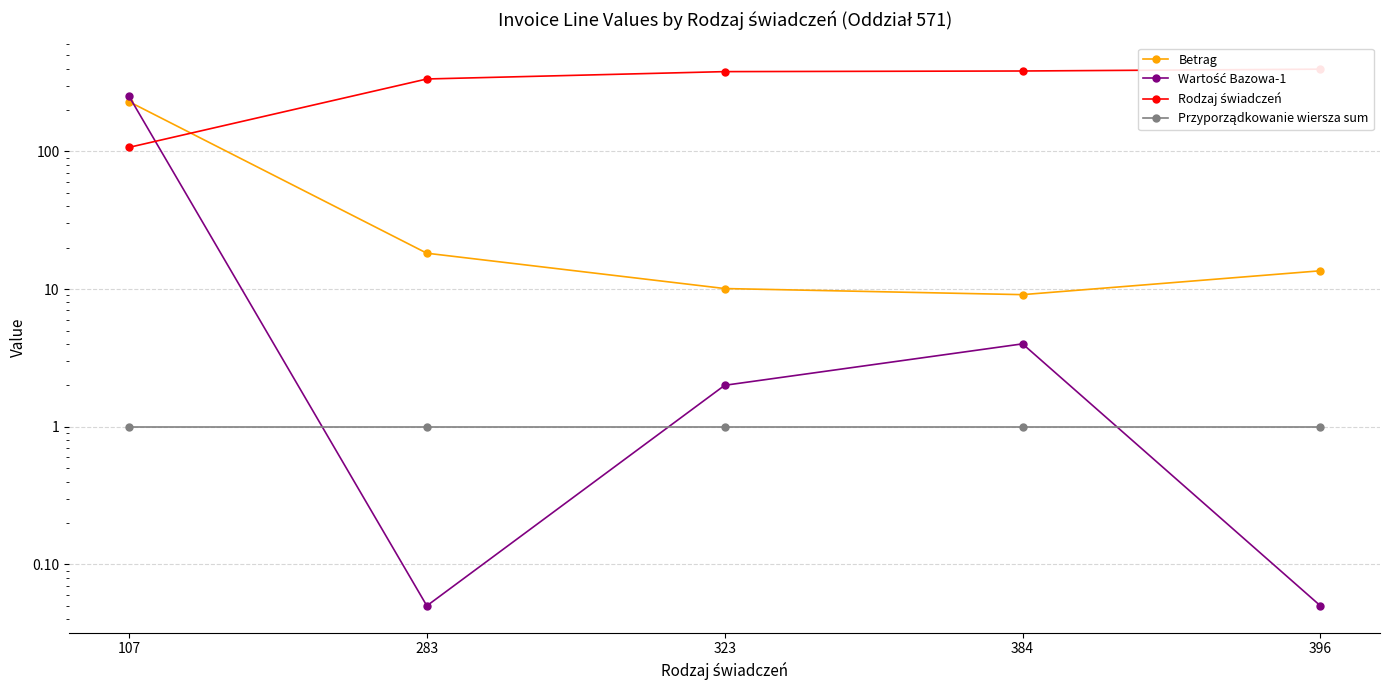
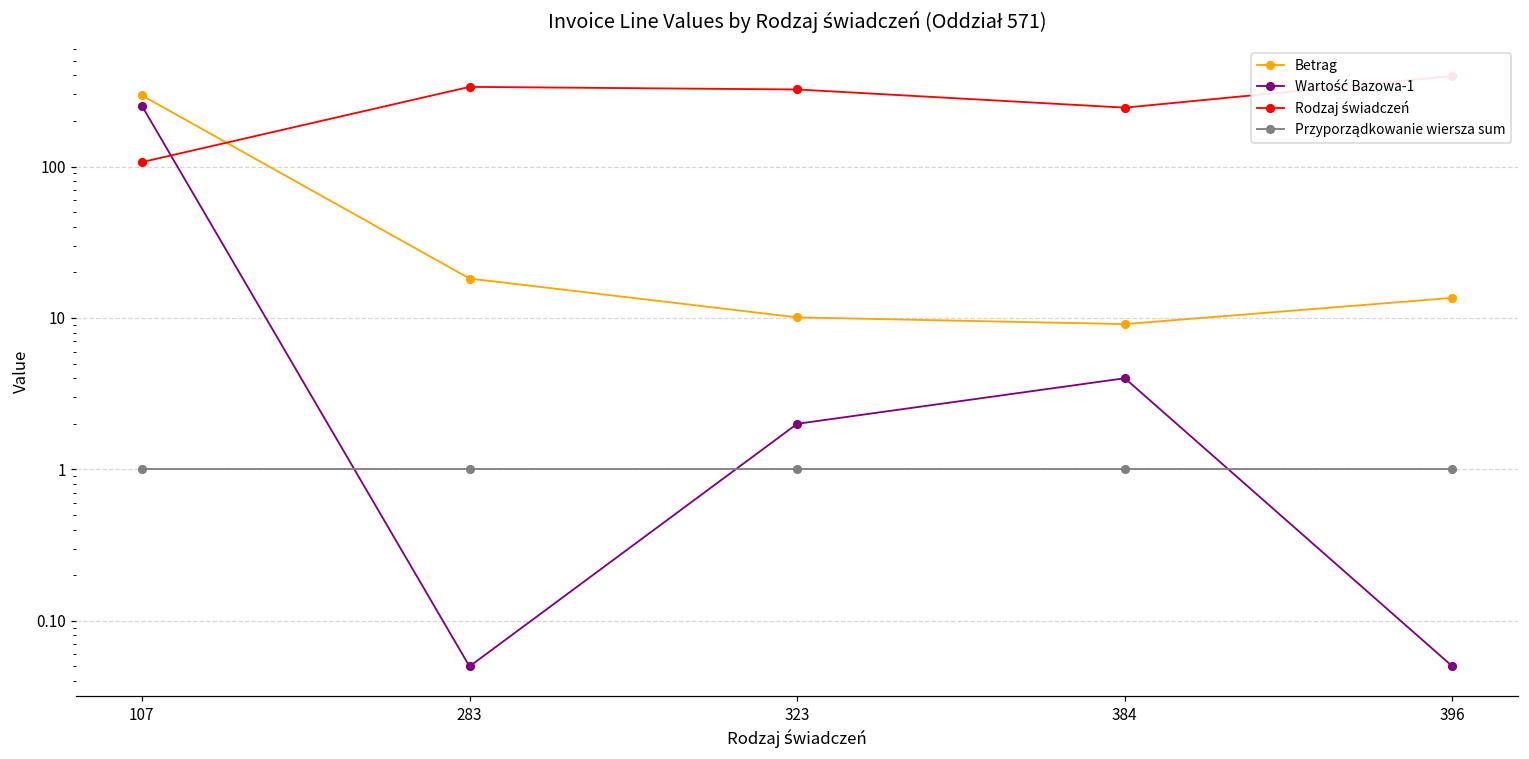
  {
    "Betrag": {
-     "107": 230,
+     "107": 300,
      "283": 18,
      "323": 10,
      "384": 9,
      "396": 14
    },
    "Wartość Bazowa-1": {
      "107": 250,
      "283": 0.050,
      "323": 2,
      "384": 4,
      "396": 0.050
    },
    "Rodzaj świadczeń": {
      "107": 110,
      "283": 340,
-     "323": 380,
-     "384": 380
+     "323": 320,
+     "384": 250
    },
    "Przyporządkowanie wiersza sum": {
      "107": 1,
      "283": 1,
      "323": 1,
      "384": 1,
      "396": 1
    }
  }
